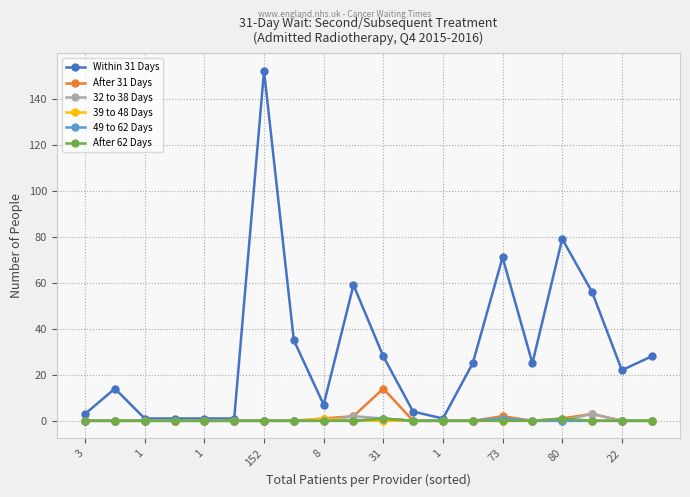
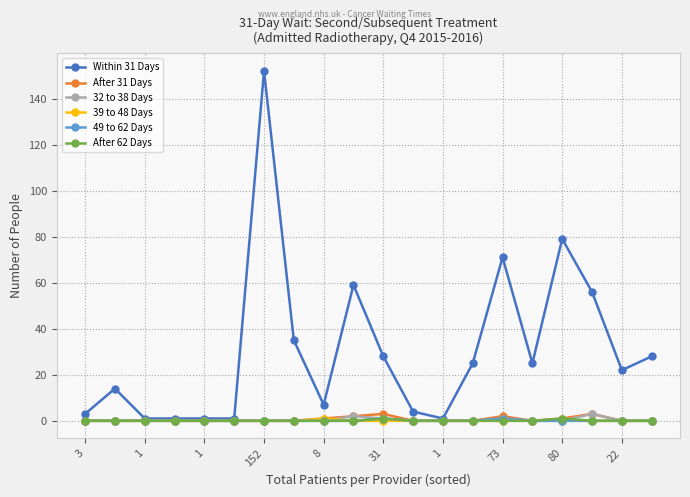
  {
    "After 31 Days": {
-     "31": 14
+     "31": 3
    }
  }
